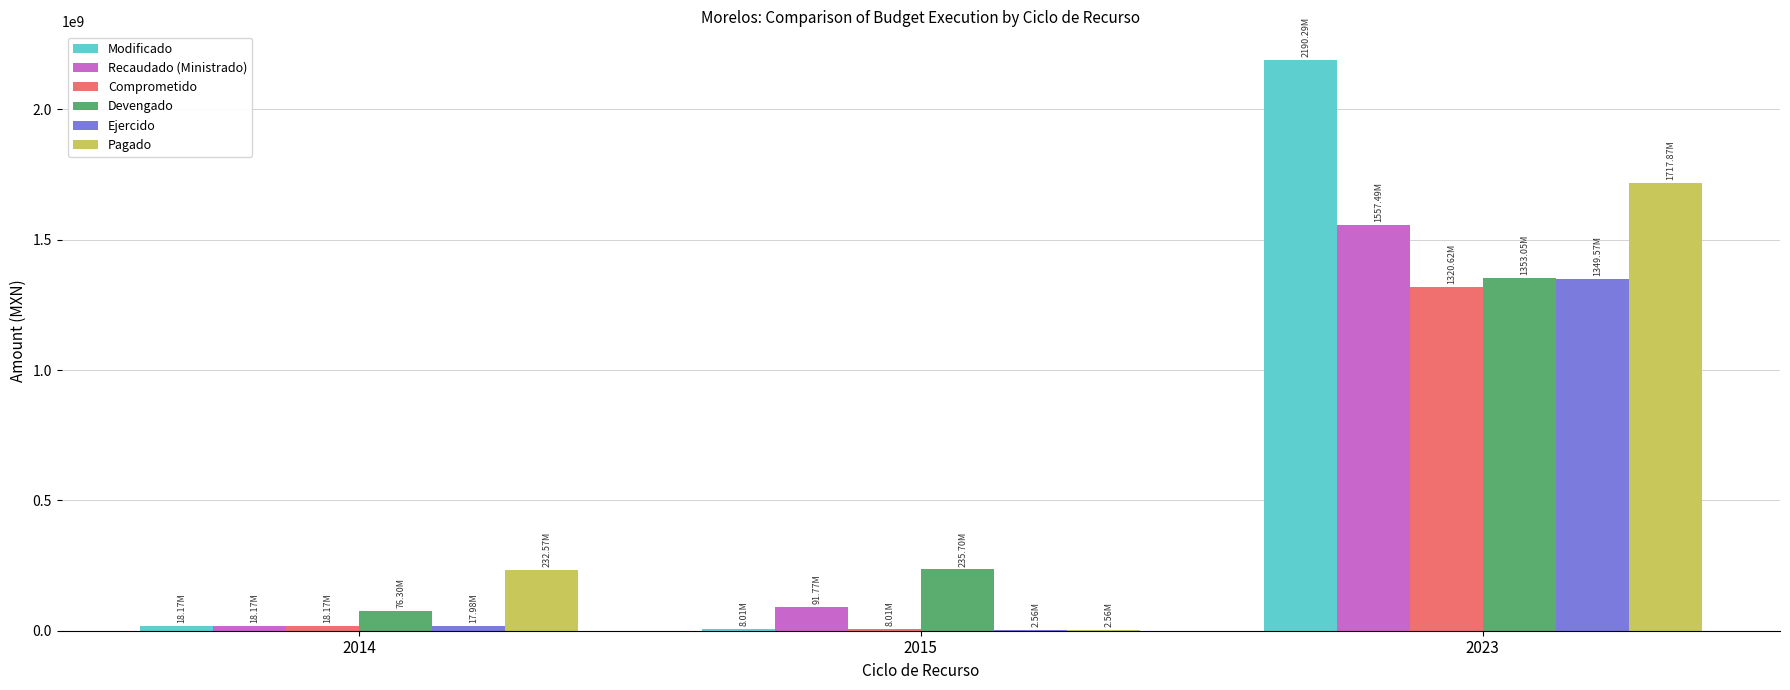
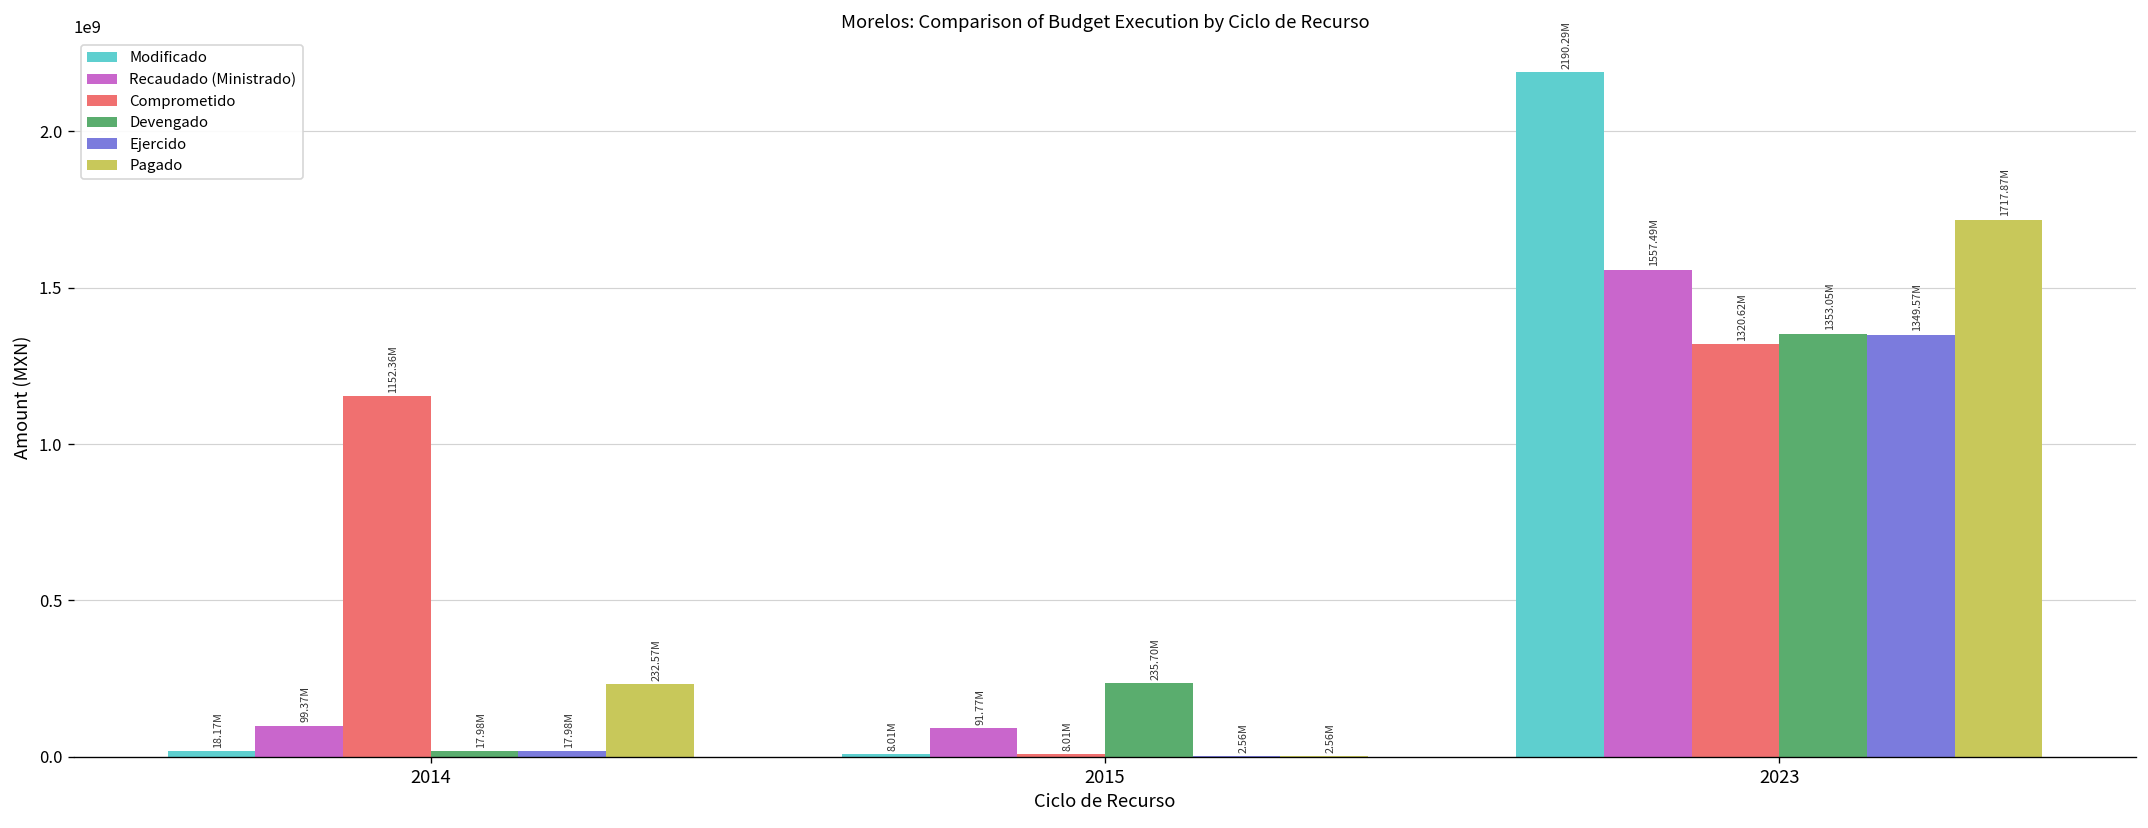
  {
    "Modificado": {
      "2014": "18.17M",
      "2015": "8.01M",
      "2023": "2190.29M"
    },
    "Recaudado (Ministrado)": {
-     "2014": "18.17M",
+     "2014": "99.37M",
      "2015": "91.77M",
      "2023": "1557.49M"
    },
    "Comprometido": {
-     "2014": "18.17M",
+     "2014": "1152.36M",
      "2015": "8.01M",
      "2023": "1320.62M"
    },
    "Devengado": {
-     "2014": "76.30M",
+     "2014": "17.98M",
      "2015": "235.70M",
      "2023": "1353.05M"
    },
    "Ejercido": {
      "2014": "17.98M",
      "2015": "2.56M",
      "2023": "1349.57M"
    },
    "Pagado": {
      "2014": "232.57M",
      "2015": "2.56M",
      "2023": "1717.87M"
    }
  }
